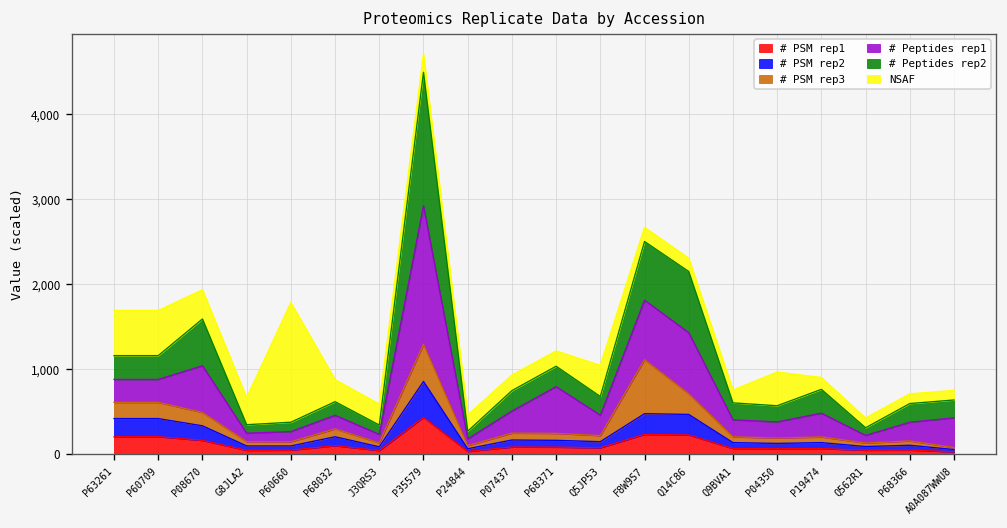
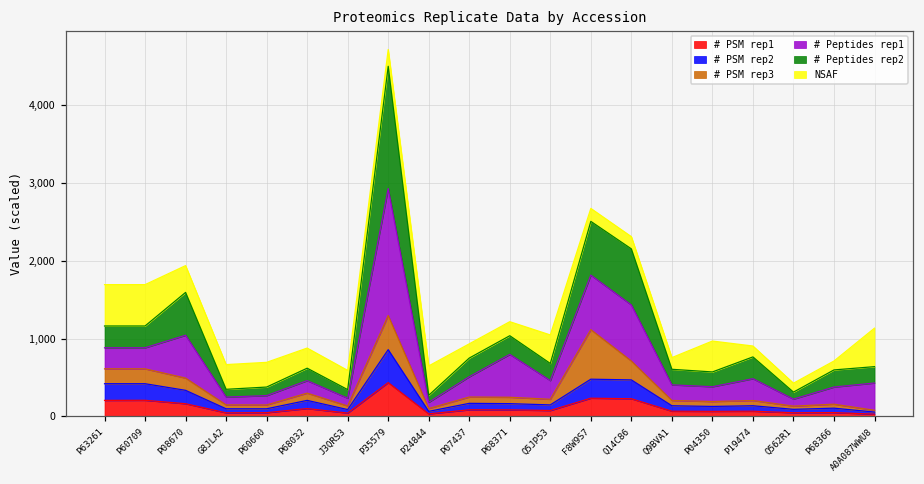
  {
    "# PSM rep1": {
      "P63261": "200",
      "P60709": "200",
      "P08670": "200",
      "G8JLA2": "0",
      "P60660": "0",
      "P68032": "100",
      "J3QRS3": "0",
      "P35579": "400",
      "P07437": "100",
      "P68371": "100",
      "Q5JP53": "100",
      "F8W9S7": "200",
      "Q14C86": "200",
      "Q9BVA1": "100",
      "P04350": "100",
      "P19474": "100",
      "Q562R1": "0",
      "P68366": "0"
    },
    "# PSM rep2": {
      "P63261": "200",
      "P60709": "200",
      "P08670": "200",
      "G8JLA2": "100",
      "P60660": "100",
      "P68032": "100",
      "J3QRS3": "0",
      "P35579": "400",
      "P07437": "100",
      "P68371": "100",
      "Q5JP53": "100",
      "F8W9S7": "200",
      "Q14C86": "200",
      "Q9BVA1": "100",
      "P04350": "100",
      "P19474": "100",
      "Q562R1": "0",
      "P68366": "100"
    },
    "# PSM rep3": {
      "P63261": "200",
      "P60709": "200",
      "P08670": "200",
      "G8JLA2": "100",
      "P60660": "0",
      "P68032": "100",
      "J3QRS3": "0",
      "P35579": "400",
      "P24844": "0",
      "P07437": "100",
      "P68371": "100",
      "Q5JP53": "100",
      "F8W9S7": "600",
      "Q14C86": "200",
      "Q9BVA1": "100",
      "P04350": "100",
      "P19474": "100",
      "Q562R1": "0",
      "P68366": "100"
    },
    "# Peptides rep1": {
      "P63261": "300",
      "P60709": "300",
      "P08670": "600",
      "G8JLA2": "100",
      "P60660": "100",
      "P68032": "200",
      "J3QRS3": "100",
      "P35579": "1,600",
      "P24844": "100",
      "P07437": "300",
      "P68371": "600",
      "Q5JP53": "200",
      "F8W9S7": "700",
      "Q14C86": "700",
      "Q9BVA1": "200",
      "P04350": "200",
      "P19474": "300",
      "Q562R1": "100",
      "P68366": "200",
      "A0A087WWU8": "400"
    },
    "# Peptides rep2": {
      "P63261": "300",
      "P60709": "300",
      "P08670": "600",
      "G8JLA2": "100",
      "P60660": "100",
      "P68032": "200",
      "J3QRS3": "100",
      "P35579": "1,600",
      "P24844": "100",
      "P07437": "200",
      "P68371": "200",
      "Q5JP53": "200",
      "F8W9S7": "700",
      "Q14C86": "700",
      "Q9BVA1": "200",
      "P04350": "200",
      "P19474": "300",
      "Q562R1": "100",
      "P68366": "200",
      "A0A087WWU8": "200"
    },
    "NSAF": {
      "P63261": "500",
      "P60709": "500",
      "P08670": "300",
      "G8JLA2": "300",
-     "P60660": "1,400",
+     "P60660": "300",
      "P68032": "300",
      "J3QRS3": "200",
      "P35579": "200",
-     "P24844": "200",
+     "P24844": "400",
      "P07437": "200",
      "P68371": "200",
      "Q5JP53": "400",
      "F8W9S7": "200",
      "Q14C86": "200",
      "Q9BVA1": "200",
      "P04350": "400",
      "P19474": "100",
      "Q562R1": "100",
      "P68366": "100",
-     "A0A087WWU8": "100"
+     "A0A087WWU8": "500"
    }
  }
